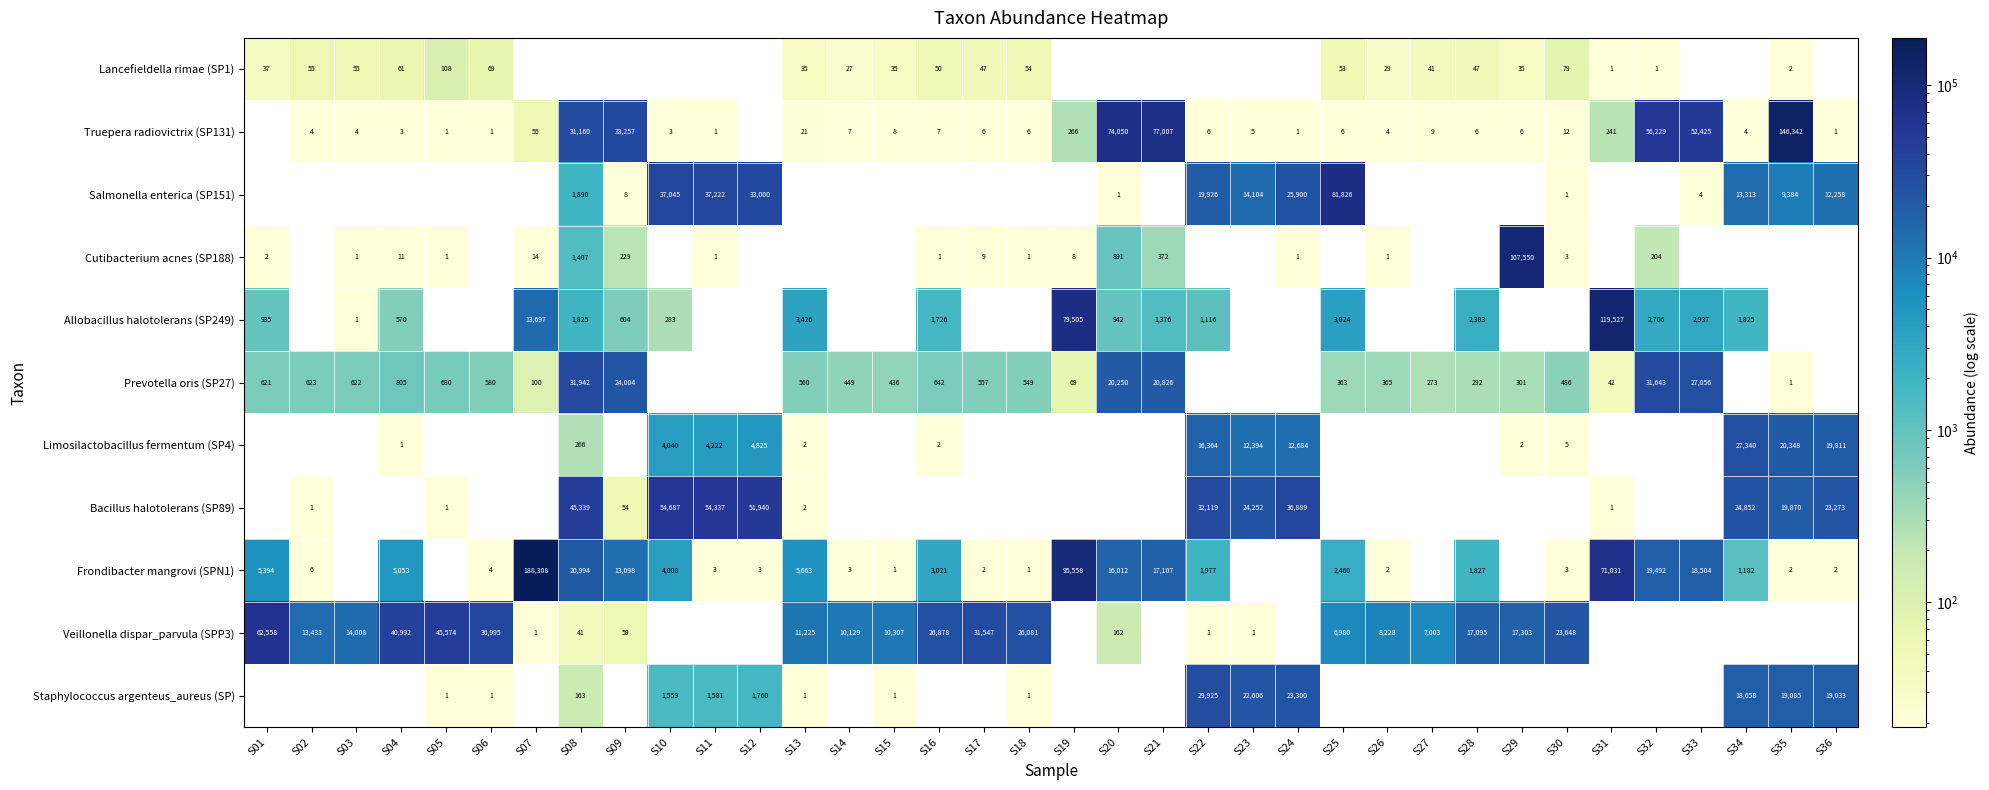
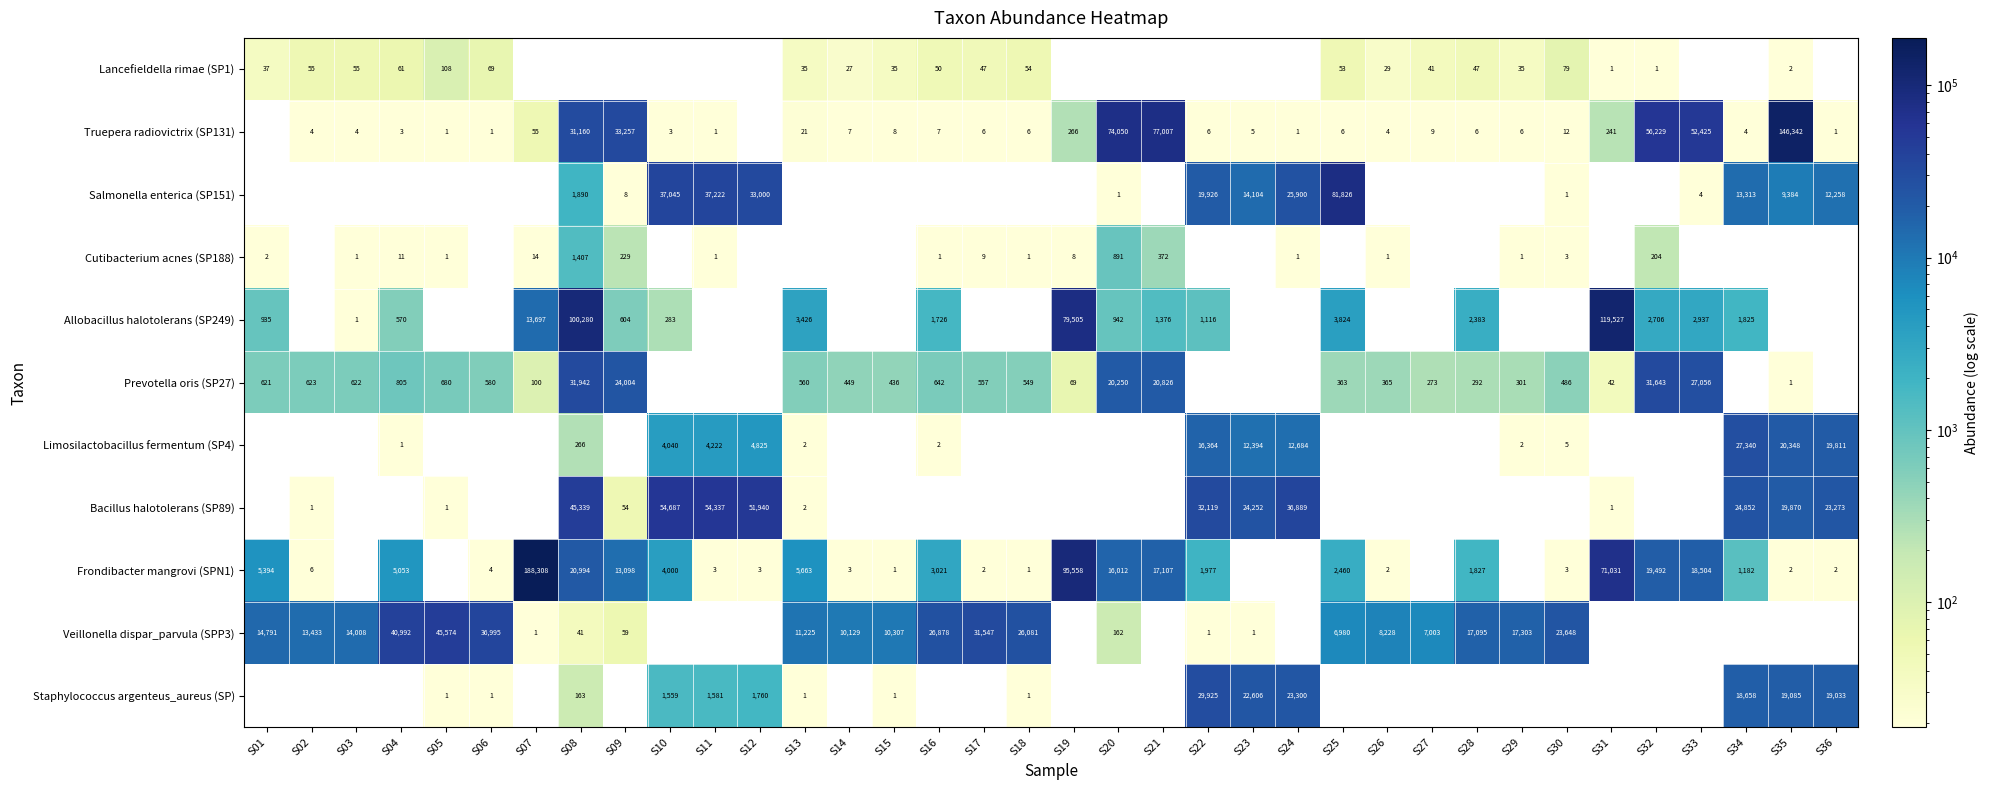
  {
    "Cutibacterium acnes (SP188)": {
      "S01": "2",
      "S03": "1",
      "S04": "11",
      "S05": "1",
      "S07": "14",
      "S08": "1,407",
      "S09": "229",
      "S11": "1",
      "S16": "1",
      "S17": "9",
      "S18": "1",
      "S19": "8",
      "S20": "891",
      "S21": "372",
      "S24": "1",
      "S26": "1",
-     "S29": "107,550",
+     "S29": "1",
      "S30": "3",
      "S32": "204"
    },
    "Allobacillus halotolerans (SP249)": {
      "S01": "935",
      "S03": "1",
      "S04": "570",
      "S07": "13,697",
-     "S08": "1,825",
+     "S08": "100,280",
      "S09": "604",
      "S10": "283",
      "S13": "3,426",
      "S16": "1,726",
      "S19": "79,505",
      "S20": "942",
      "S21": "1,376",
      "S22": "1,116",
      "S25": "3,824",
      "S28": "2,383",
      "S31": "119,527",
      "S32": "2,706",
      "S33": "2,937",
      "S34": "1,825"
    },
    "Veillonella dispar_parvula (SPP3)": {
-     "S01": "62,558",
+     "S01": "14,791",
      "S02": "13,433",
      "S03": "14,008",
      "S04": "40,992",
      "S05": "45,574",
      "S06": "36,995",
      "S07": "1",
      "S08": "41",
      "S09": "59",
      "S13": "11,225",
      "S14": "10,129",
      "S15": "10,307",
      "S16": "26,878",
      "S17": "31,547",
      "S18": "26,081",
      "S20": "162",
      "S22": "1",
      "S23": "1",
      "S25": "6,980",
      "S26": "8,228",
      "S27": "7,003",
      "S28": "17,095",
      "S29": "17,303",
      "S30": "23,648"
    }
  }
